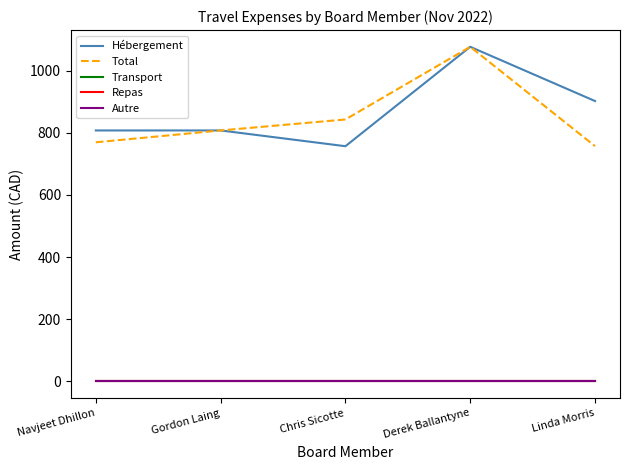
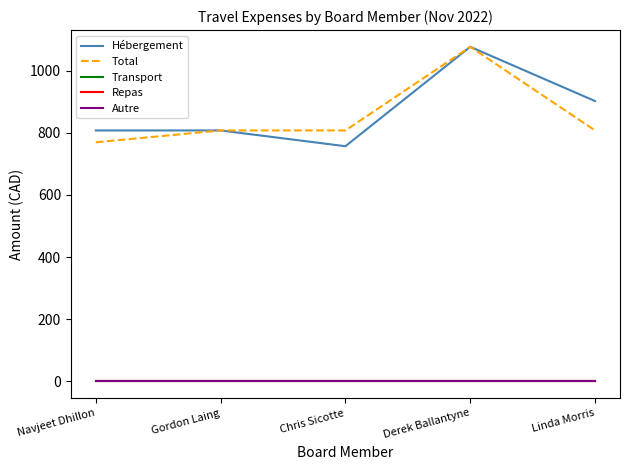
  {
    "Hébergement": {
      "Navjeet Dhillon": 810,
      "Chris Sicotte": 760,
      "Linda Morris": 900
    },
    "Total": {
      "Navjeet Dhillon": 770,
-     "Chris Sicotte": 840,
-     "Linda Morris": 760
+     "Chris Sicotte": 810,
+     "Linda Morris": 810
    },
    "Autre": {
      "Navjeet Dhillon": 0,
      "Gordon Laing": 0,
      "Chris Sicotte": 0,
      "Derek Ballantyne": 0,
      "Linda Morris": 0
    }
  }
